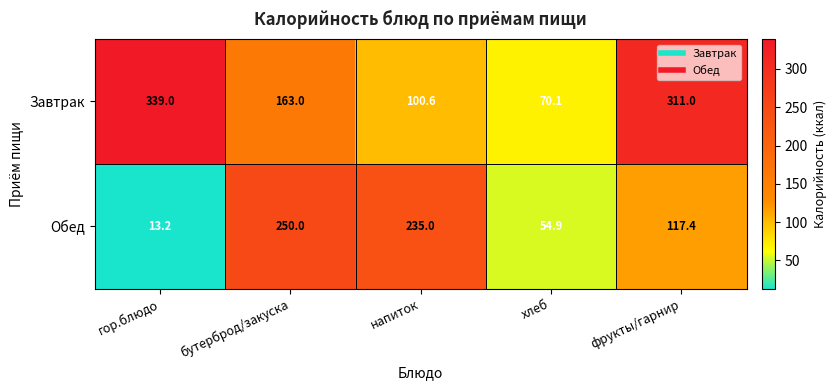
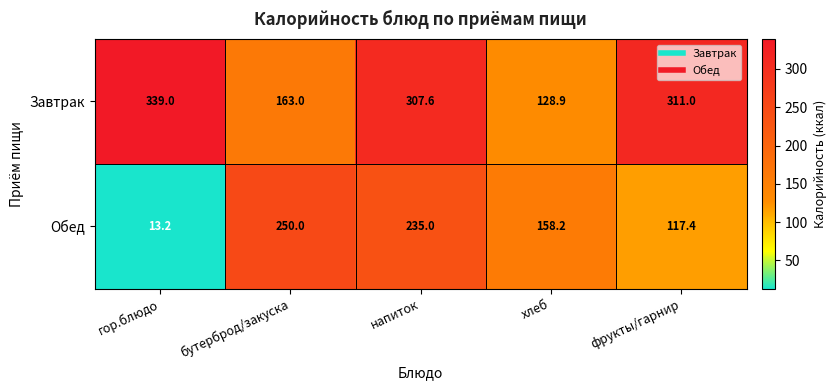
  {
    "Завтрак": {
      "гор.блюдо": 339.0,
      "бутерброд/закуска": 163.0,
-     "напиток": 100.6,
-     "хлеб": 70.1,
+     "напиток": 307.6,
+     "хлеб": 128.9,
      "фрукты/гарнир": 311.0
    },
    "Обед": {
      "гор.блюдо": 13.2,
      "бутерброд/закуска": 250.0,
      "напиток": 235.0,
-     "хлеб": 54.9,
+     "хлеб": 158.2,
      "фрукты/гарнир": 117.4
    }
  }
